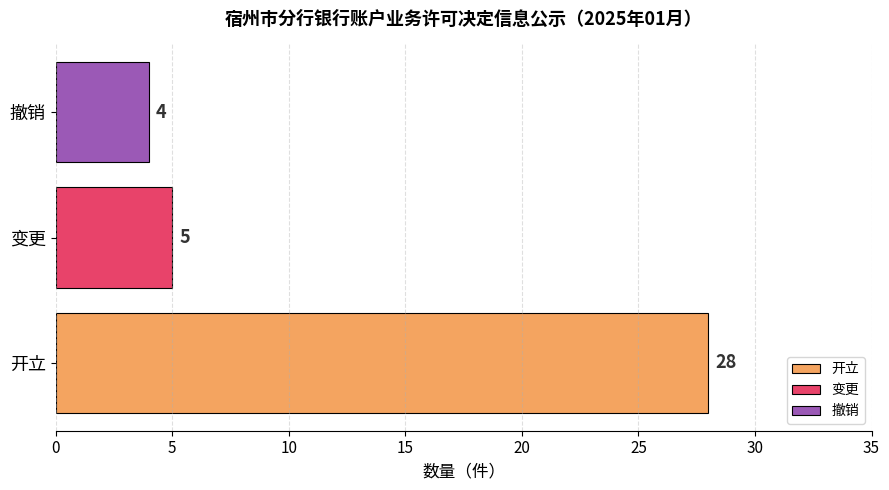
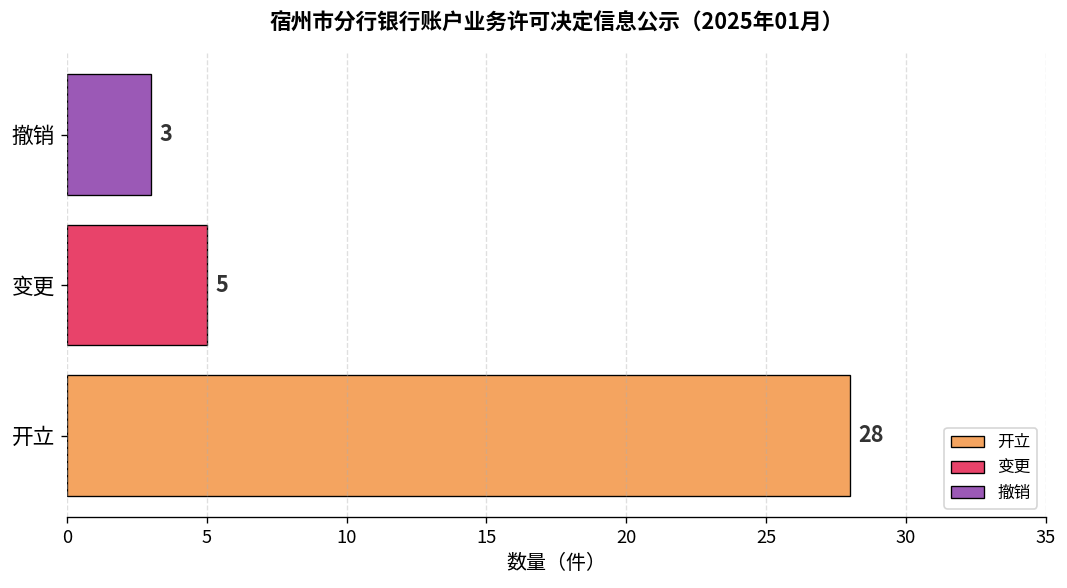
  {
-   "撤销": 4,
+   "撤销": 3,
    "变更": 5,
    "开立": 28
  }
